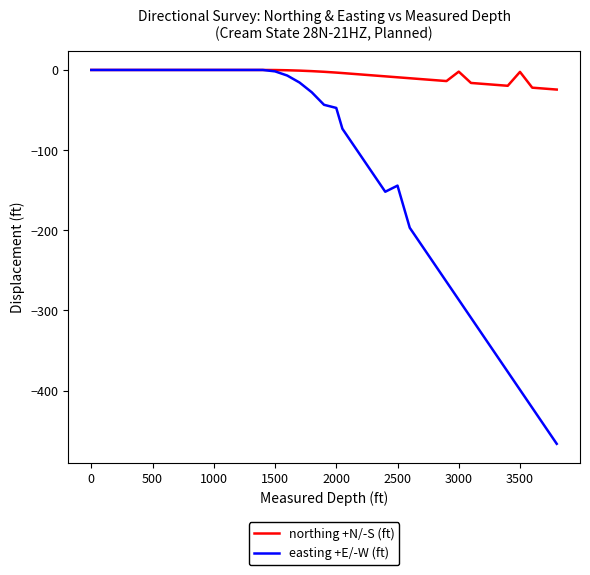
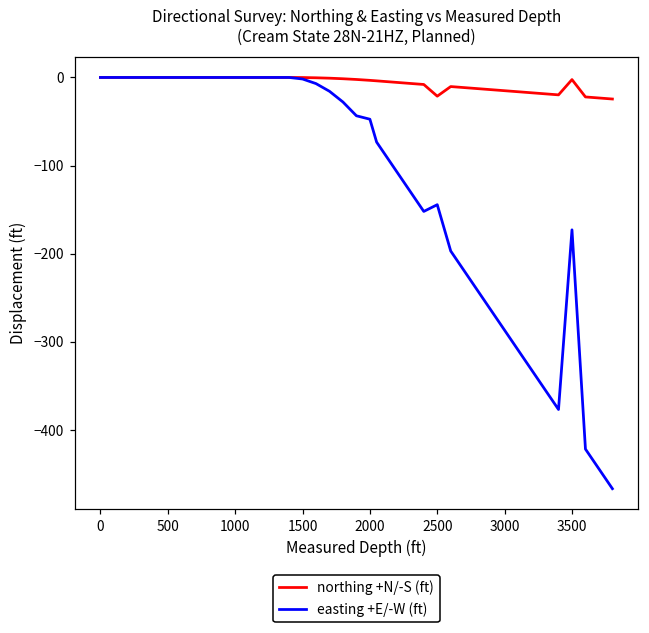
  {
    "northing +N/-S (ft)": {
      "2000": 0,
-     "2500": -10,
-     "3000": 0,
+     "2500": -20,
+     "3000": -20,
      "3500": 0
    },
    "easting +E/-W (ft)": {
      "2000": -50,
      "2500": -140,
      "3000": -290,
-     "3500": -400
+     "3500": -170
    }
  }
